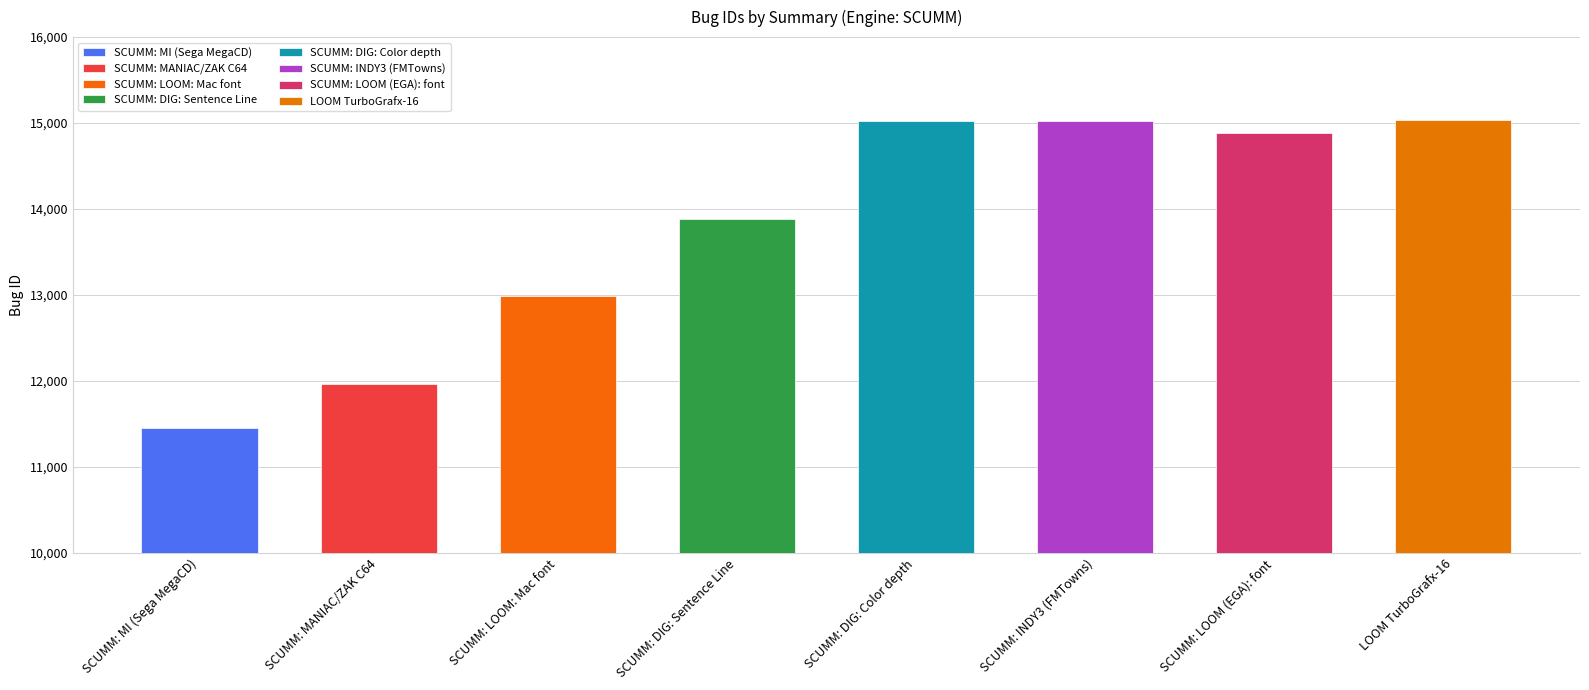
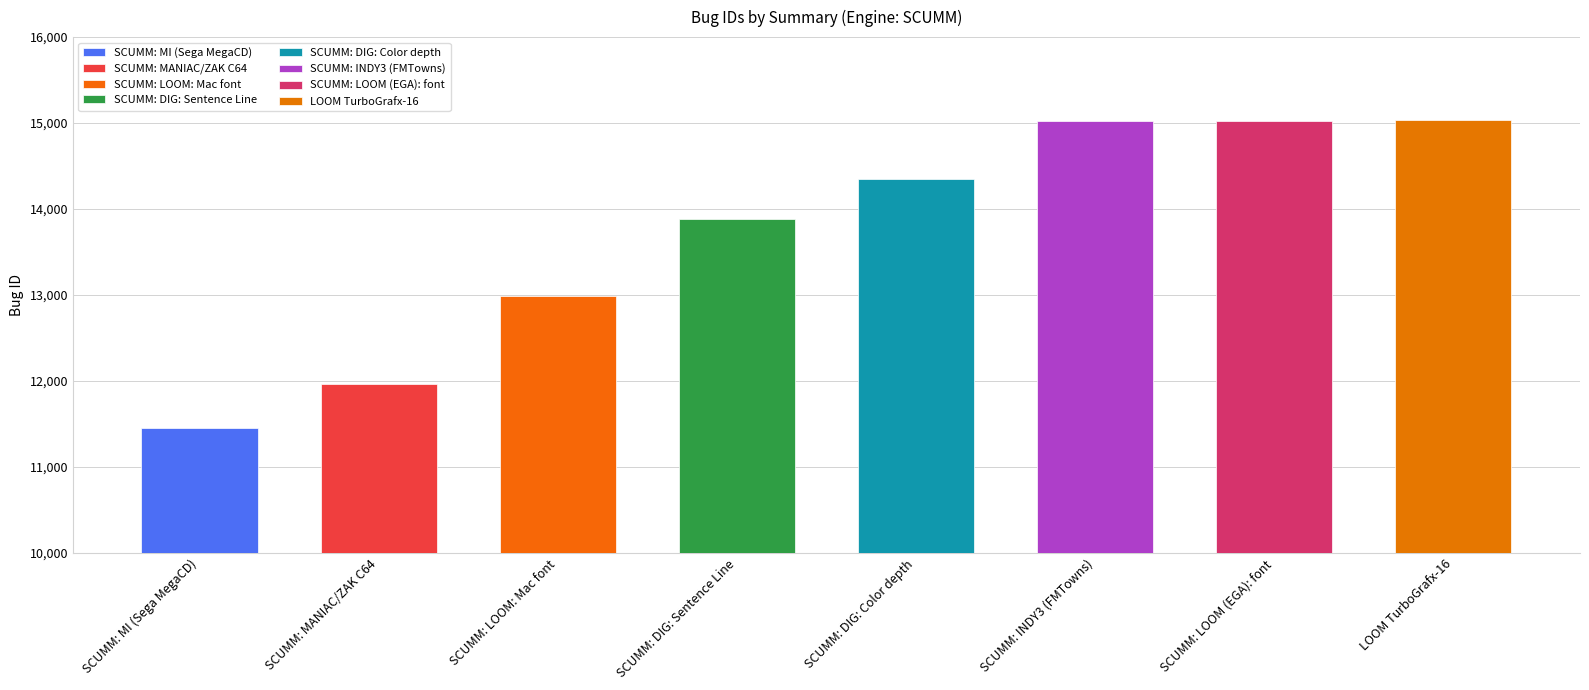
  {
    "SCUMM: MI (Sega MegaCD)": "11,500",
    "SCUMM: MANIAC/ZAK C64": "12,000",
    "SCUMM: LOOM: Mac font": "13,000",
    "SCUMM: DIG: Sentence Line": "13,900",
-   "SCUMM: DIG: Color depth": "15,000",
+   "SCUMM: DIG: Color depth": "14,400",
    "SCUMM: INDY3 (FMTowns)": "15,000",
-   "SCUMM: LOOM (EGA): font": "14,900",
+   "SCUMM: LOOM (EGA): font": "15,000",
    "LOOM TurboGrafx-16": "15,000"
  }
